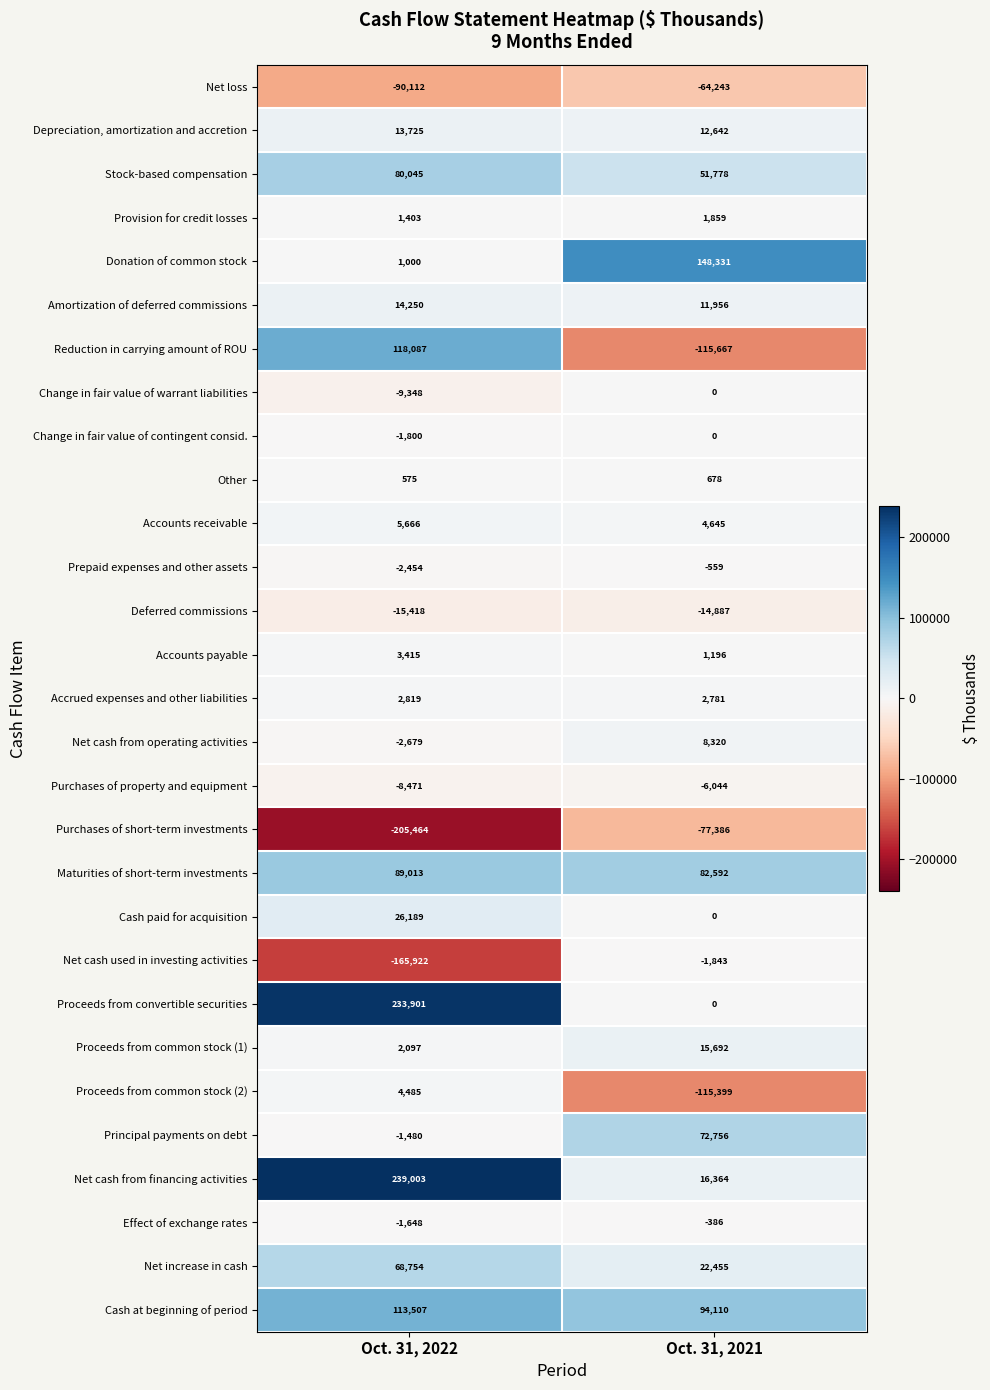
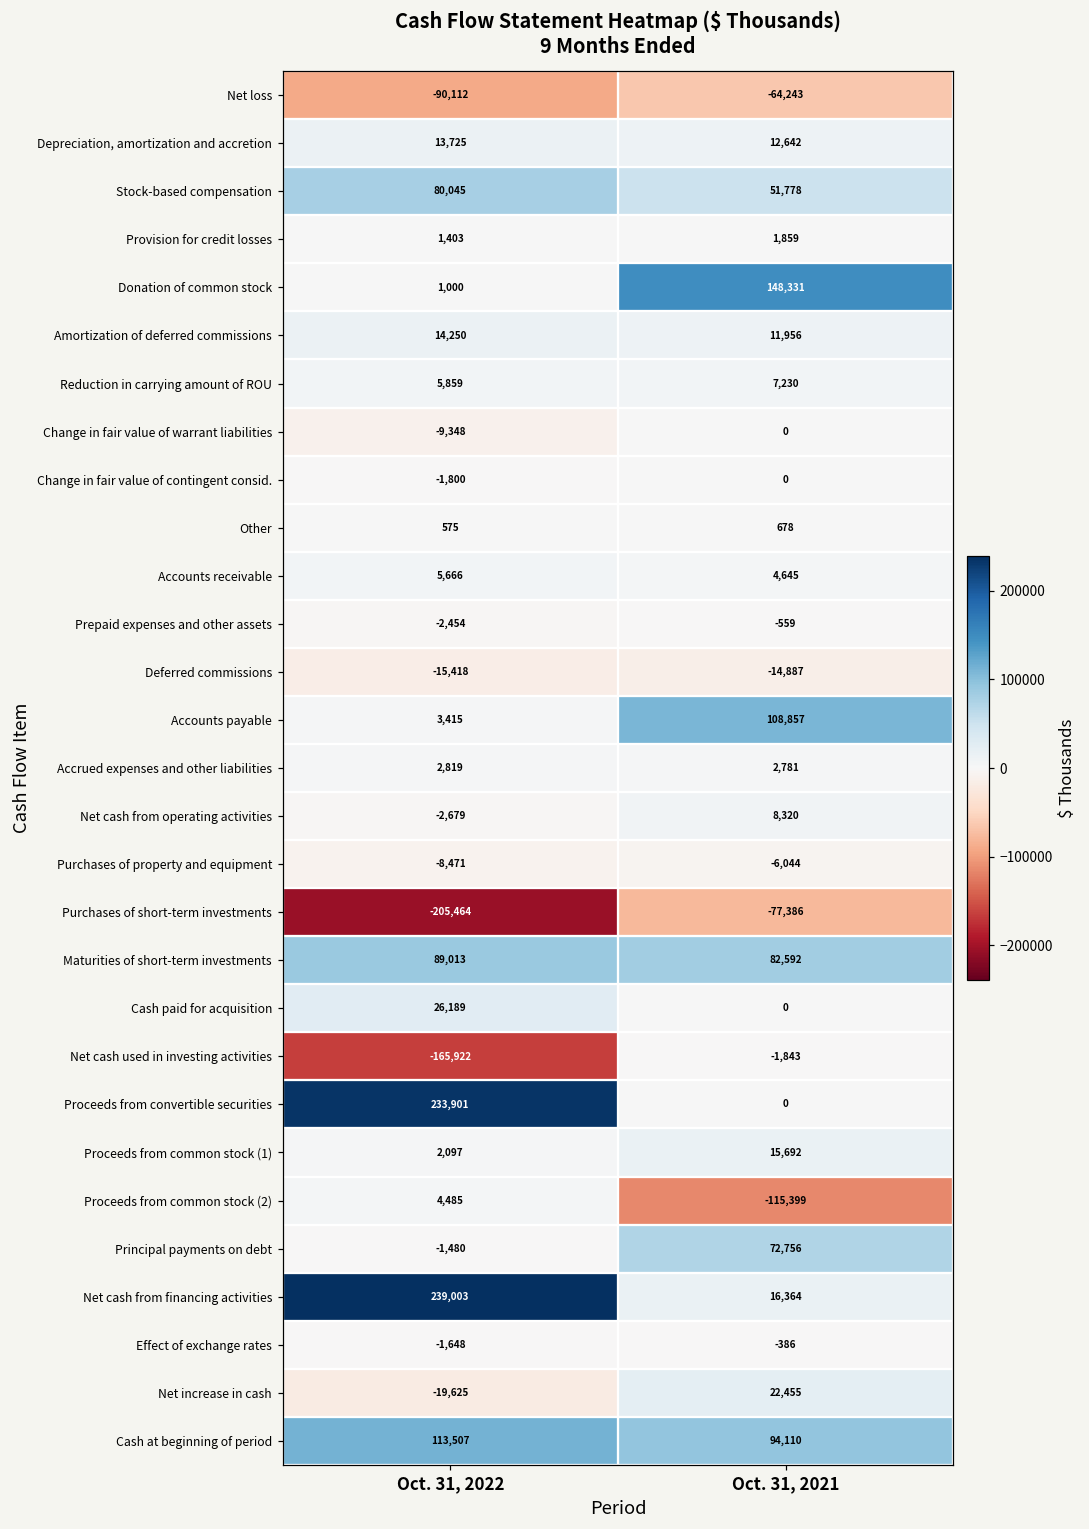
  {
    "Net loss": {
      "Oct. 31, 2022": "-90,112",
      "Oct. 31, 2021": "-64,243"
    },
    "Depreciation, amortization and accretion": {
      "Oct. 31, 2022": "13,725",
      "Oct. 31, 2021": "12,642"
    },
    "Stock-based compensation": {
      "Oct. 31, 2022": "80,045",
      "Oct. 31, 2021": "51,778"
    },
    "Provision for credit losses": {
      "Oct. 31, 2022": "1,403",
      "Oct. 31, 2021": "1,859"
    },
    "Donation of common stock": {
      "Oct. 31, 2022": "1,000",
      "Oct. 31, 2021": "148,331"
    },
    "Amortization of deferred commissions": {
      "Oct. 31, 2022": "14,250",
      "Oct. 31, 2021": "11,956"
    },
    "Reduction in carrying amount of ROU": {
-     "Oct. 31, 2022": "118,087",
-     "Oct. 31, 2021": "-115,667"
+     "Oct. 31, 2022": "5,859",
+     "Oct. 31, 2021": "7,230"
    },
    "Change in fair value of warrant liabilities": {
      "Oct. 31, 2022": "-9,348",
      "Oct. 31, 2021": "0"
    },
    "Change in fair value of contingent consid.": {
      "Oct. 31, 2022": "-1,800",
      "Oct. 31, 2021": "0"
    },
    "Other": {
      "Oct. 31, 2022": "575",
      "Oct. 31, 2021": "678"
    },
    "Accounts receivable": {
      "Oct. 31, 2022": "5,666",
      "Oct. 31, 2021": "4,645"
    },
    "Prepaid expenses and other assets": {
      "Oct. 31, 2022": "-2,454",
      "Oct. 31, 2021": "-559"
    },
    "Deferred commissions": {
      "Oct. 31, 2022": "-15,418",
      "Oct. 31, 2021": "-14,887"
    },
    "Accounts payable": {
      "Oct. 31, 2022": "3,415",
-     "Oct. 31, 2021": "1,196"
+     "Oct. 31, 2021": "108,857"
    },
    "Accrued expenses and other liabilities": {
      "Oct. 31, 2022": "2,819",
      "Oct. 31, 2021": "2,781"
    },
    "Net cash from operating activities": {
      "Oct. 31, 2022": "-2,679",
      "Oct. 31, 2021": "8,320"
    },
    "Purchases of property and equipment": {
      "Oct. 31, 2022": "-8,471",
      "Oct. 31, 2021": "-6,044"
    },
    "Purchases of short-term investments": {
      "Oct. 31, 2022": "-205,464",
      "Oct. 31, 2021": "-77,386"
    },
    "Maturities of short-term investments": {
      "Oct. 31, 2022": "89,013",
      "Oct. 31, 2021": "82,592"
    },
    "Cash paid for acquisition": {
      "Oct. 31, 2022": "26,189",
      "Oct. 31, 2021": "0"
    },
    "Net cash used in investing activities": {
      "Oct. 31, 2022": "-165,922",
      "Oct. 31, 2021": "-1,843"
    },
    "Proceeds from convertible securities": {
      "Oct. 31, 2022": "233,901",
      "Oct. 31, 2021": "0"
    },
    "Proceeds from common stock (1)": {
      "Oct. 31, 2022": "2,097",
      "Oct. 31, 2021": "15,692"
    },
    "Proceeds from common stock (2)": {
      "Oct. 31, 2022": "4,485",
      "Oct. 31, 2021": "-115,399"
    },
    "Principal payments on debt": {
      "Oct. 31, 2022": "-1,480",
      "Oct. 31, 2021": "72,756"
    },
    "Net cash from financing activities": {
      "Oct. 31, 2022": "239,003",
      "Oct. 31, 2021": "16,364"
    },
    "Effect of exchange rates": {
      "Oct. 31, 2022": "-1,648",
      "Oct. 31, 2021": "-386"
    },
    "Net increase in cash": {
-     "Oct. 31, 2022": "68,754",
+     "Oct. 31, 2022": "-19,625",
      "Oct. 31, 2021": "22,455"
    },
    "Cash at beginning of period": {
      "Oct. 31, 2022": "113,507",
      "Oct. 31, 2021": "94,110"
    }
  }
